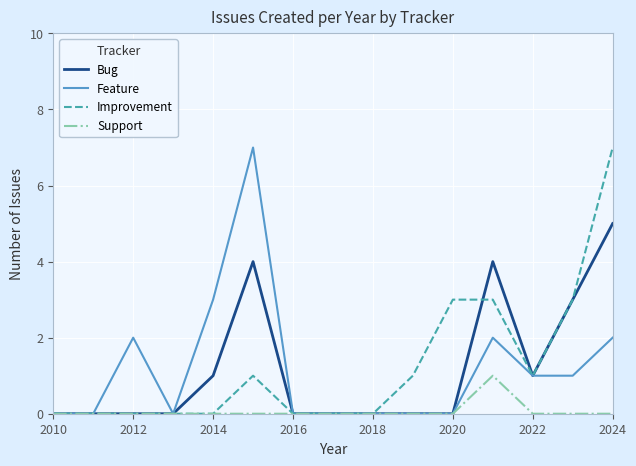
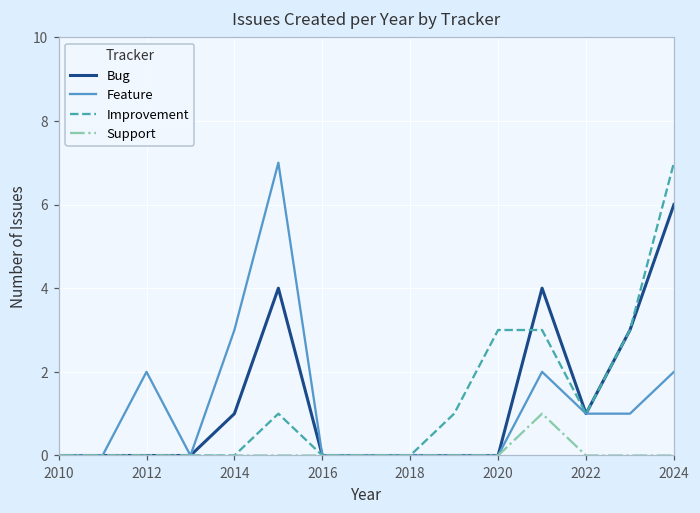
  {
    "Bug": {
      "2014": 1,
-     "2024": 5
+     "2024": 6
    },
    "Support": {
      "2022": 0,
      "2024": 0
    }
  }
